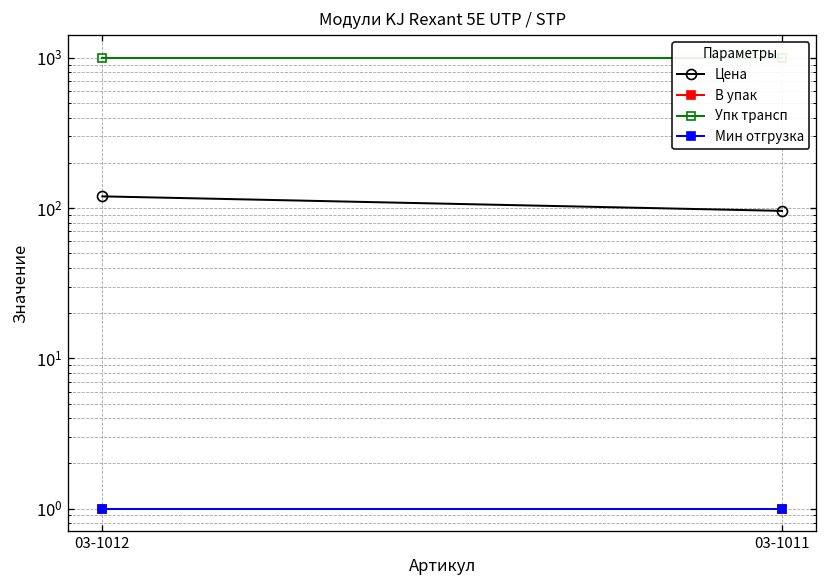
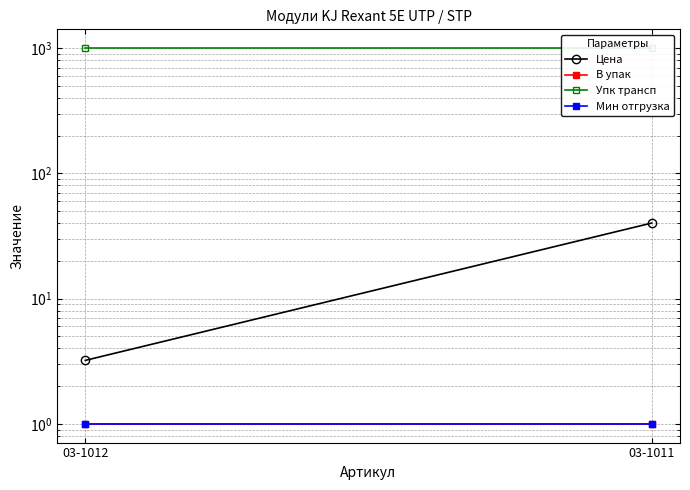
  {
    "Цена": {
-     "03-1012": 120,
-     "03-1011": 100
+     "03-1012": 3.2,
+     "03-1011": 40
    },
    "Мин отгрузка": {
      "03-1012": 1.0,
      "03-1011": 1.0
    },
    "Упк трансп": {
      "03-1012": 1000
    }
  }
